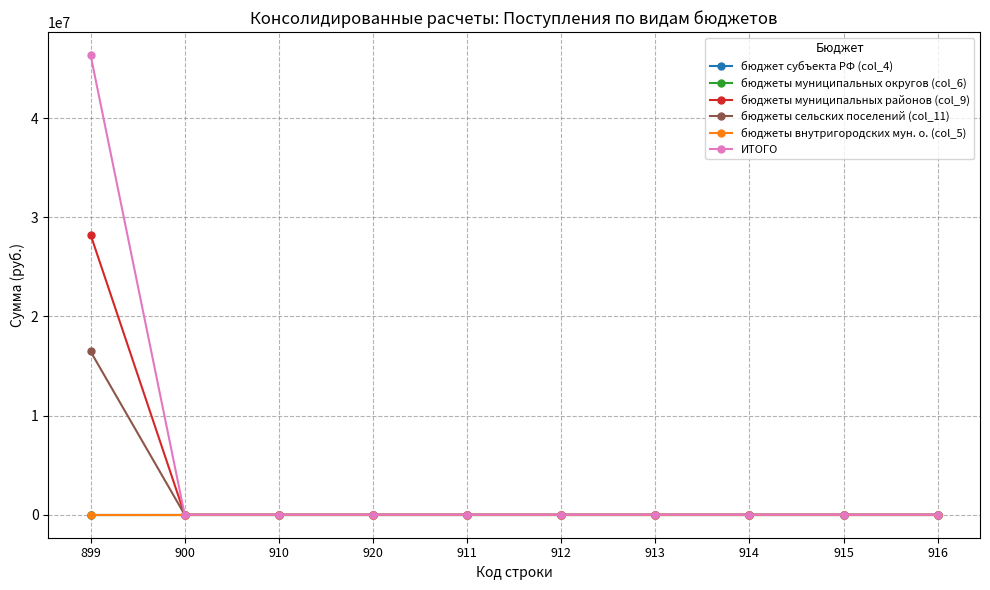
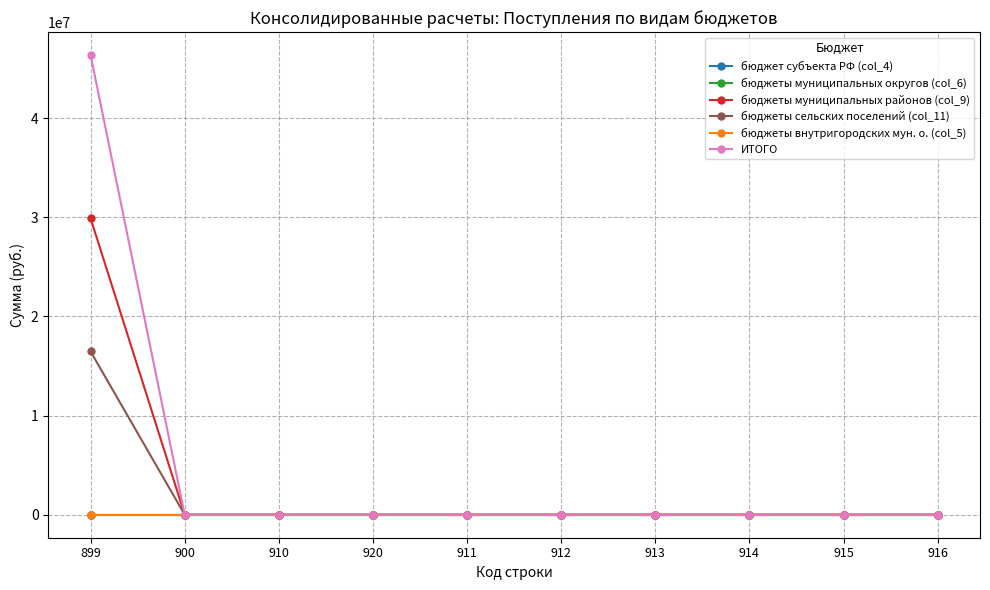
  {
    "бюджеты внутригородских мун. о. (col_5)": {
      "899": 0
    },
    "бюджеты муниципальных районов (col_9)": {
-     "899": 28000000
+     "899": 30000000
    },
    "бюджеты сельских поселений (col_11)": {
      "899": 16000000
    },
    "ИТОГО": {
      "899": 46000000
    }
  }
